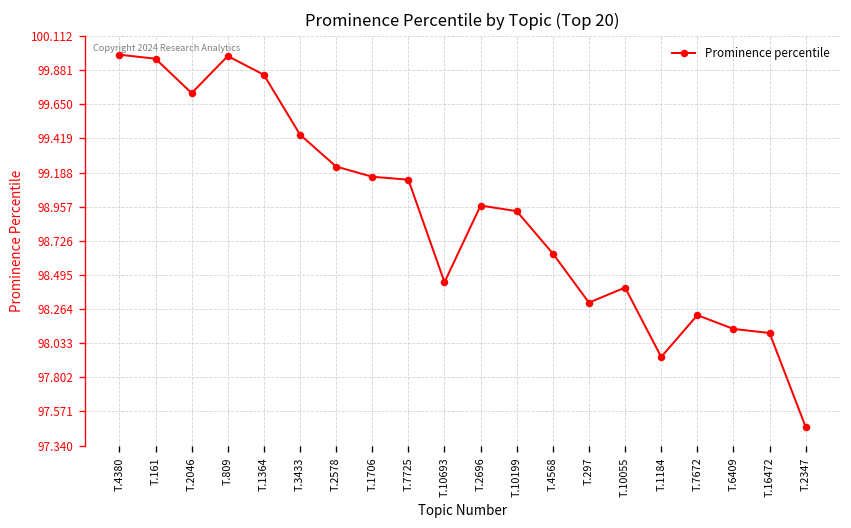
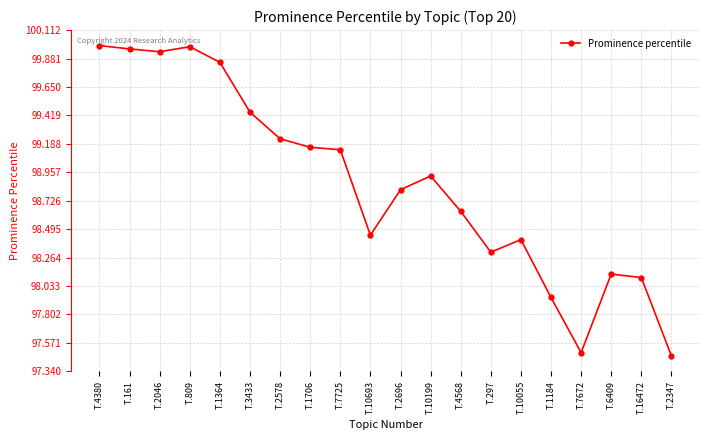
  {
    "T.161": 99.96,
-   "T.2046": 99.73,
+   "T.2046": 99.94,
    "T.809": 99.98,
    "T.1364": 99.85,
    "T.3433": 99.45,
    "T.2578": 99.23,
    "T.1706": 99.16,
    "T.7725": 99.14,
    "T.10693": 98.45,
-   "T.2696": 98.97,
+   "T.2696": 98.82,
    "T.10199": 98.93,
    "T.4568": 98.64,
    "T.297": 98.31,
    "T.10055": 98.41,
    "T.1184": 97.94,
-   "T.7672": 98.22,
+   "T.7672": 97.49,
    "T.6409": 98.13,
    "T.16472": 98.10,
    "T.2347": 97.47
  }
